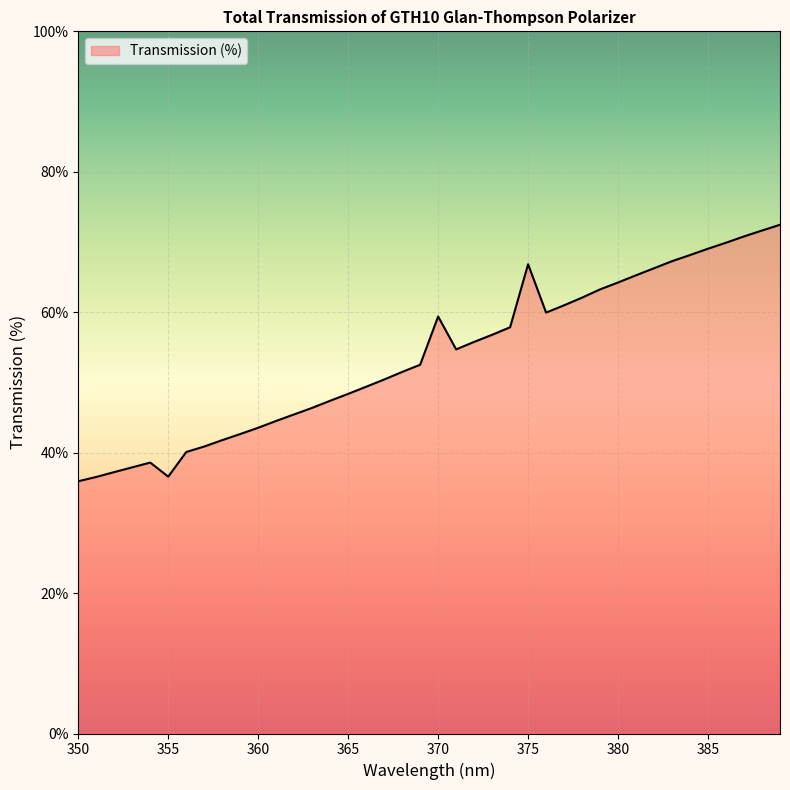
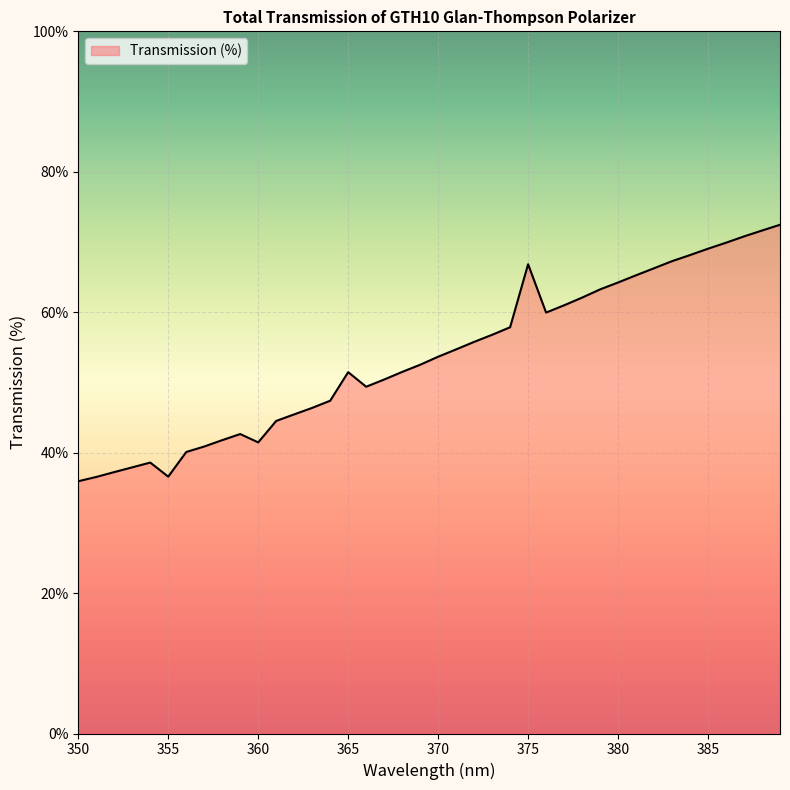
  {
    "350": "36%",
    "355": "37%",
-   "360": "44%",
-   "365": "48%",
-   "370": "59%",
+   "360": "41%",
+   "365": "51%",
+   "370": "54%",
    "375": "67%",
    "380": "64%",
    "385": "69%"
  }
